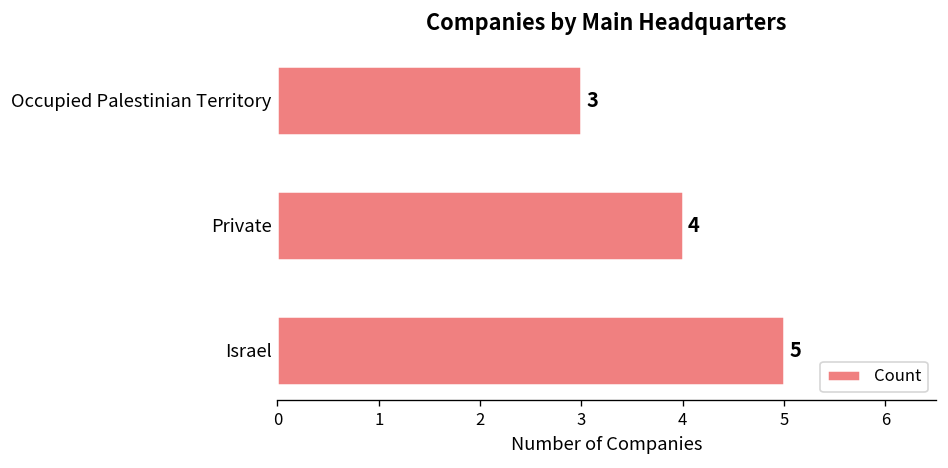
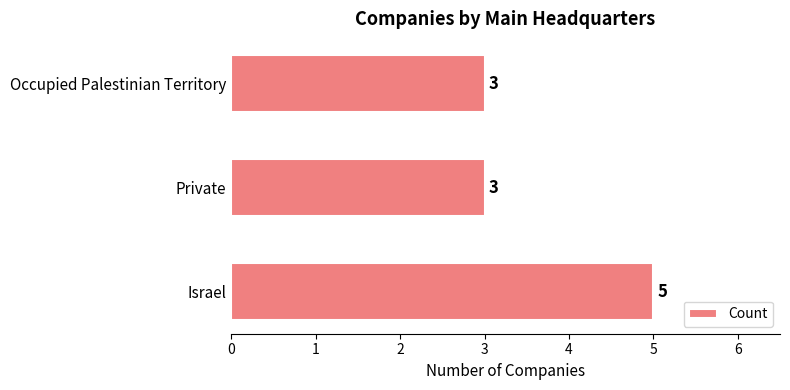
  {
    "Occupied Palestinian Territory": 3,
-   "Private": 4,
+   "Private": 3,
    "Israel": 5
  }
